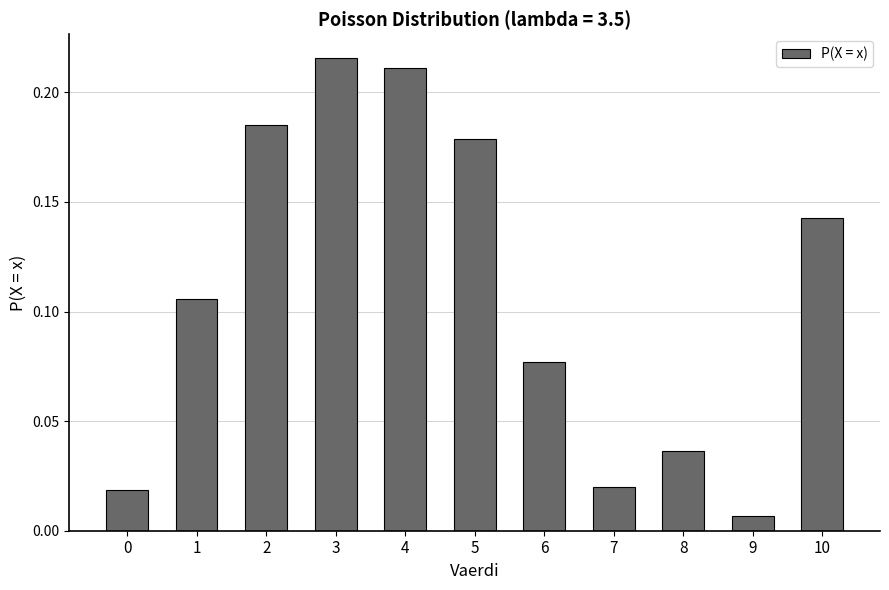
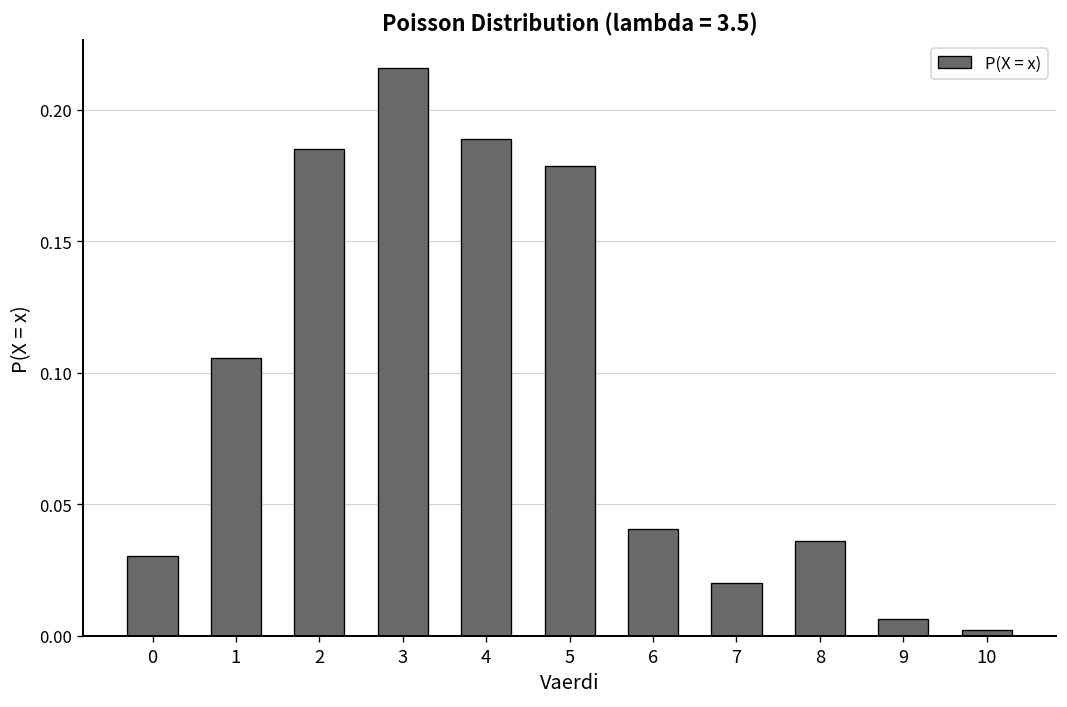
  {
-   "0": 0.019,
+   "0": 0.030,
    "1": 0.106,
    "2": 0.185,
    "3": 0.216,
-   "4": 0.211,
+   "4": 0.189,
    "5": 0.179,
-   "6": 0.077,
+   "6": 0.041,
    "7": 0.020,
    "8": 0.036,
    "9": 0.007,
-   "10": 0.143
+   "10": 0.002
  }
